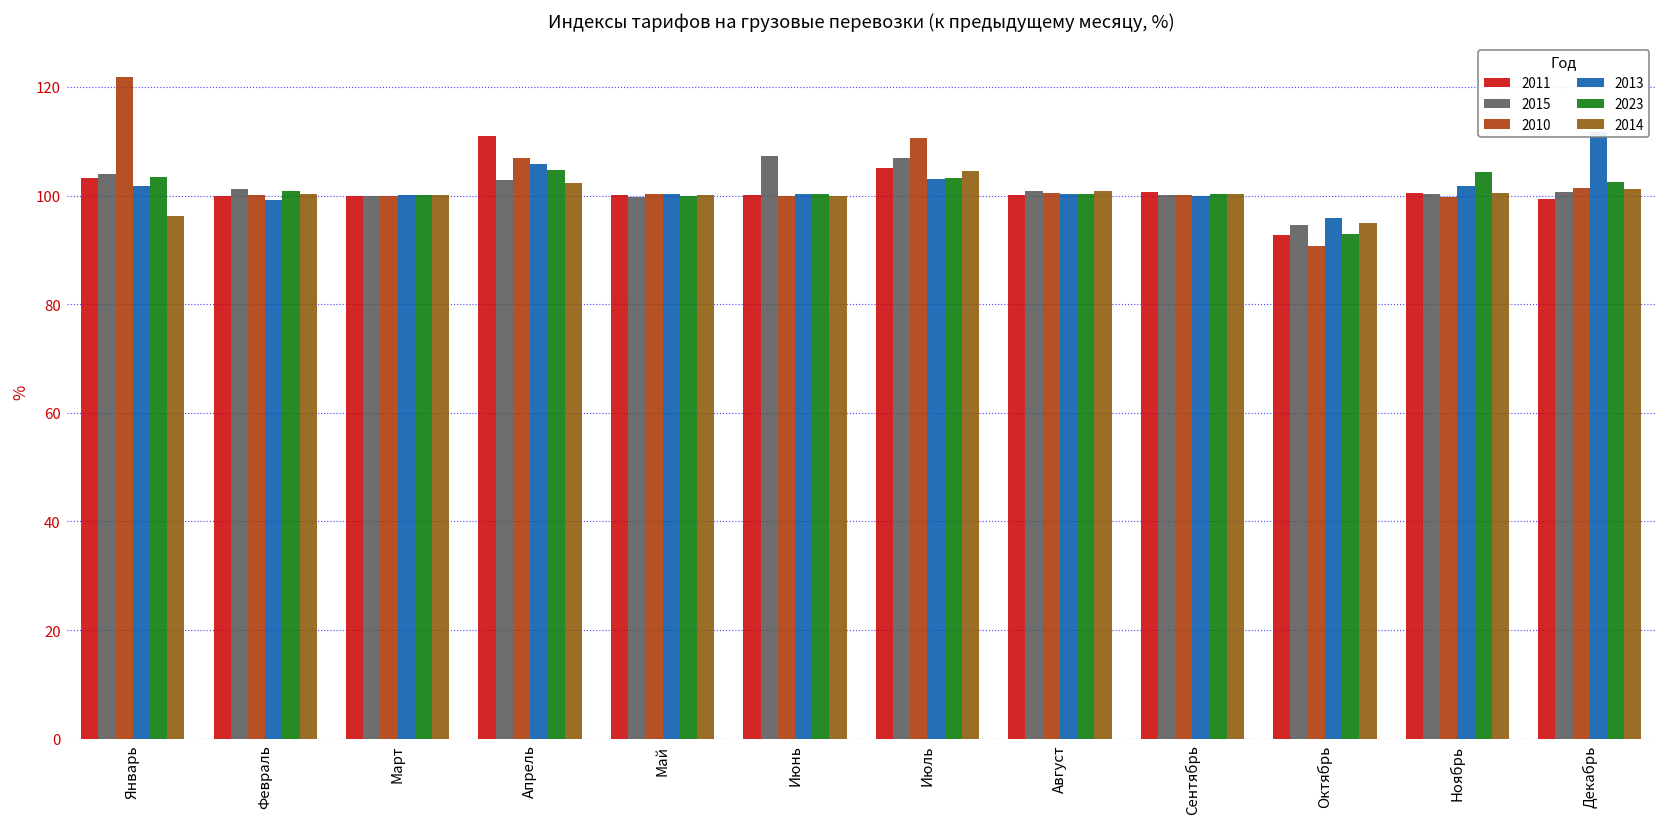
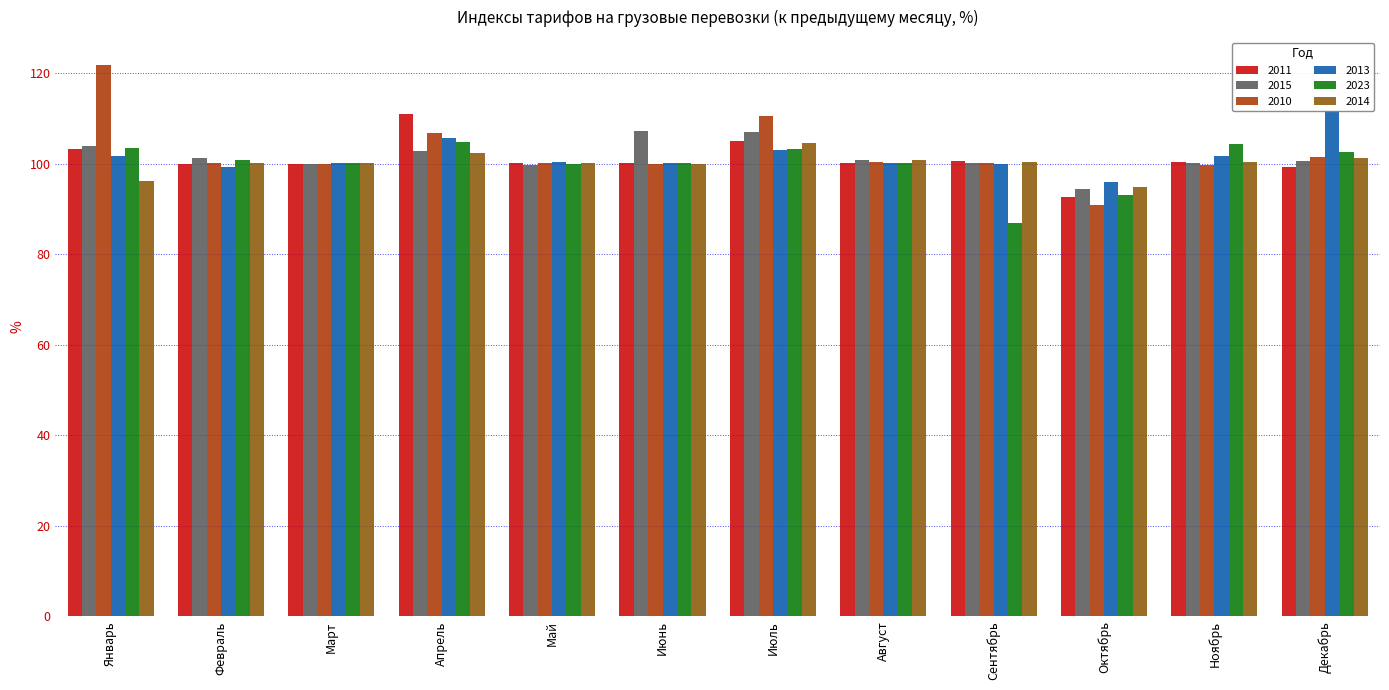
  {
    "2011": {
      "Январь": 103,
      "Февраль": 100,
      "Март": 100,
      "Апрель": 111,
      "Май": 100,
      "Июнь": 100,
      "Июль": 105,
      "Август": 100,
      "Сентябрь": 101,
      "Октябрь": 93,
      "Ноябрь": 101,
      "Декабрь": 99
    },
    "2015": {
      "Январь": 104,
      "Февраль": 101,
      "Март": 100,
      "Апрель": 103,
      "Май": 100,
      "Июнь": 107,
      "Июль": 107,
      "Август": 101,
      "Сентябрь": 100,
      "Октябрь": 95,
      "Ноябрь": 100,
      "Декабрь": 101
    },
    "2013": {
      "Январь": 102,
      "Февраль": 99,
      "Март": 100,
      "Апрель": 106,
      "Май": 100,
      "Июнь": 100,
      "Июль": 103,
      "Август": 100,
      "Сентябрь": 100,
      "Октябрь": 96,
      "Ноябрь": 102
    },
    "2023": {
      "Январь": 103,
      "Февраль": 101,
      "Март": 100,
      "Апрель": 105,
      "Май": 100,
      "Июнь": 100,
      "Июль": 103,
      "Август": 100,
-     "Сентябрь": 100,
+     "Сентябрь": 87,
      "Октябрь": 93,
      "Ноябрь": 104,
      "Декабрь": 103
    }
  }
